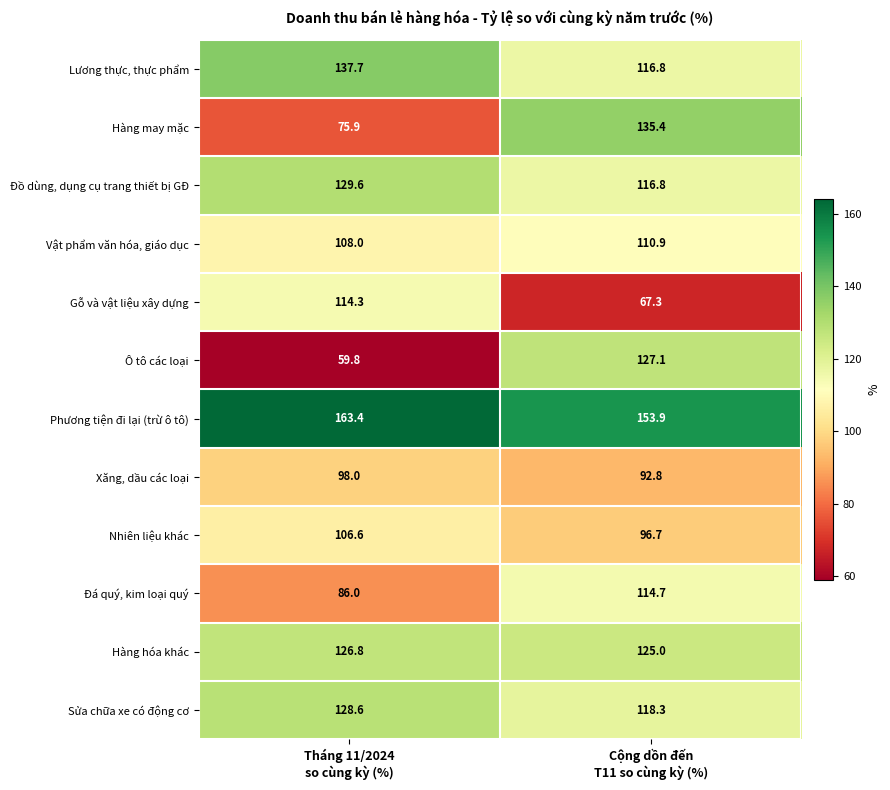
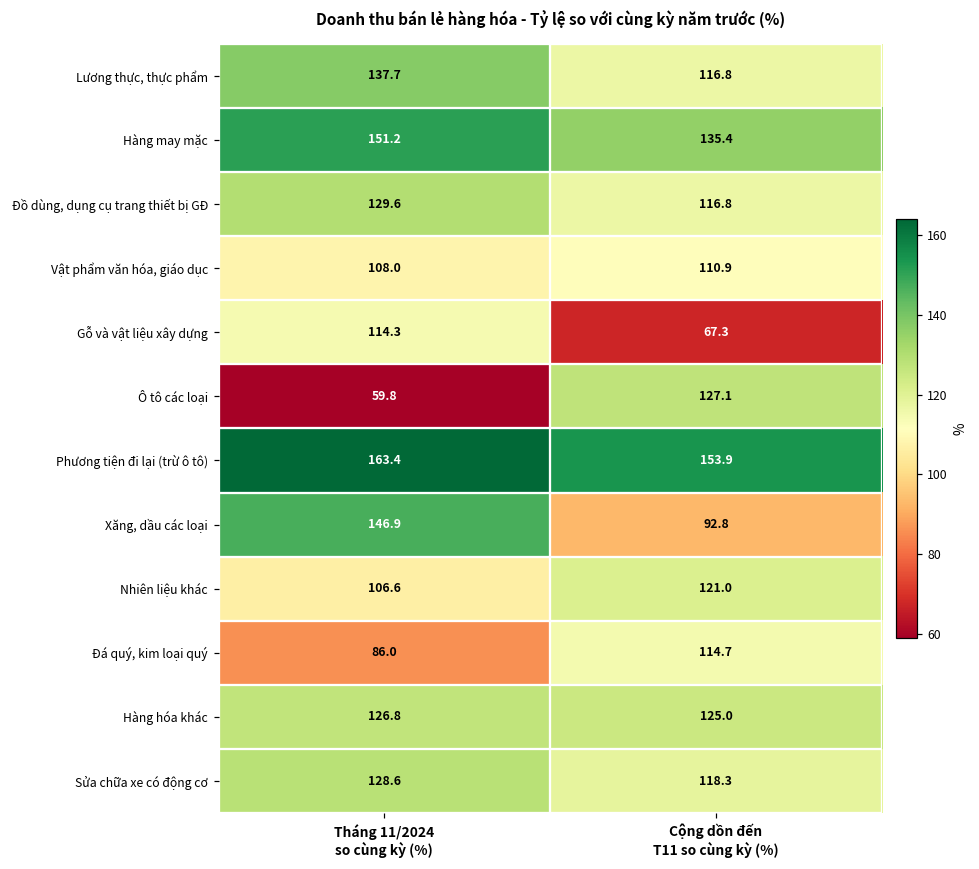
  {
    "Lương thực, thực phẩm": {
      "Tháng 11/2024 so cùng kỳ (%)": 137.7,
      "Cộng dồn đến T11 so cùng kỳ (%)": 116.8
    },
    "Hàng may mặc": {
-     "Tháng 11/2024 so cùng kỳ (%)": 75.9,
+     "Tháng 11/2024 so cùng kỳ (%)": 151.2,
      "Cộng dồn đến T11 so cùng kỳ (%)": 135.4
    },
    "Đồ dùng, dụng cụ trang thiết bị GĐ": {
      "Tháng 11/2024 so cùng kỳ (%)": 129.6,
      "Cộng dồn đến T11 so cùng kỳ (%)": 116.8
    },
    "Vật phẩm văn hóa, giáo dục": {
      "Tháng 11/2024 so cùng kỳ (%)": 108.0,
      "Cộng dồn đến T11 so cùng kỳ (%)": 110.9
    },
    "Gỗ và vật liệu xây dựng": {
      "Tháng 11/2024 so cùng kỳ (%)": 114.3,
      "Cộng dồn đến T11 so cùng kỳ (%)": 67.3
    },
    "Ô tô các loại": {
      "Tháng 11/2024 so cùng kỳ (%)": 59.8,
      "Cộng dồn đến T11 so cùng kỳ (%)": 127.1
    },
    "Phương tiện đi lại (trừ ô tô)": {
      "Tháng 11/2024 so cùng kỳ (%)": 163.4,
      "Cộng dồn đến T11 so cùng kỳ (%)": 153.9
    },
    "Xăng, dầu các loại": {
-     "Tháng 11/2024 so cùng kỳ (%)": 98.0,
+     "Tháng 11/2024 so cùng kỳ (%)": 146.9,
      "Cộng dồn đến T11 so cùng kỳ (%)": 92.8
    },
    "Nhiên liệu khác": {
      "Tháng 11/2024 so cùng kỳ (%)": 106.6,
-     "Cộng dồn đến T11 so cùng kỳ (%)": 96.7
+     "Cộng dồn đến T11 so cùng kỳ (%)": 121.0
    },
    "Đá quý, kim loại quý": {
      "Tháng 11/2024 so cùng kỳ (%)": 86.0,
      "Cộng dồn đến T11 so cùng kỳ (%)": 114.7
    },
    "Hàng hóa khác": {
      "Tháng 11/2024 so cùng kỳ (%)": 126.8,
      "Cộng dồn đến T11 so cùng kỳ (%)": 125.0
    },
    "Sửa chữa xe có động cơ": {
      "Tháng 11/2024 so cùng kỳ (%)": 128.6,
      "Cộng dồn đến T11 so cùng kỳ (%)": 118.3
    }
  }
